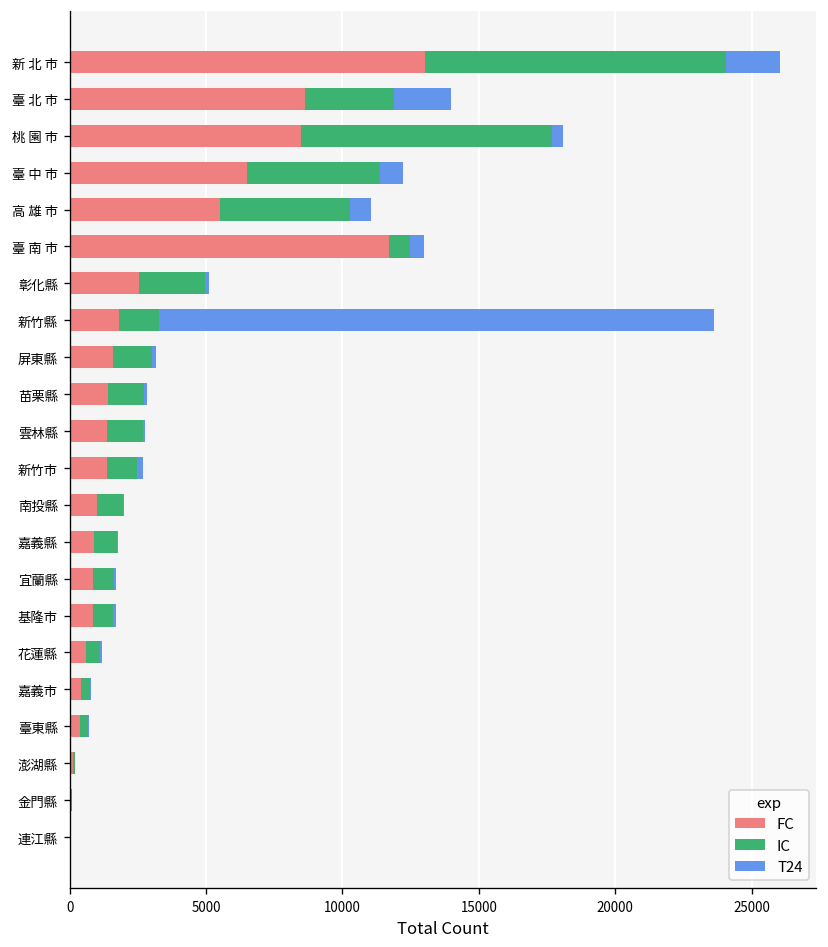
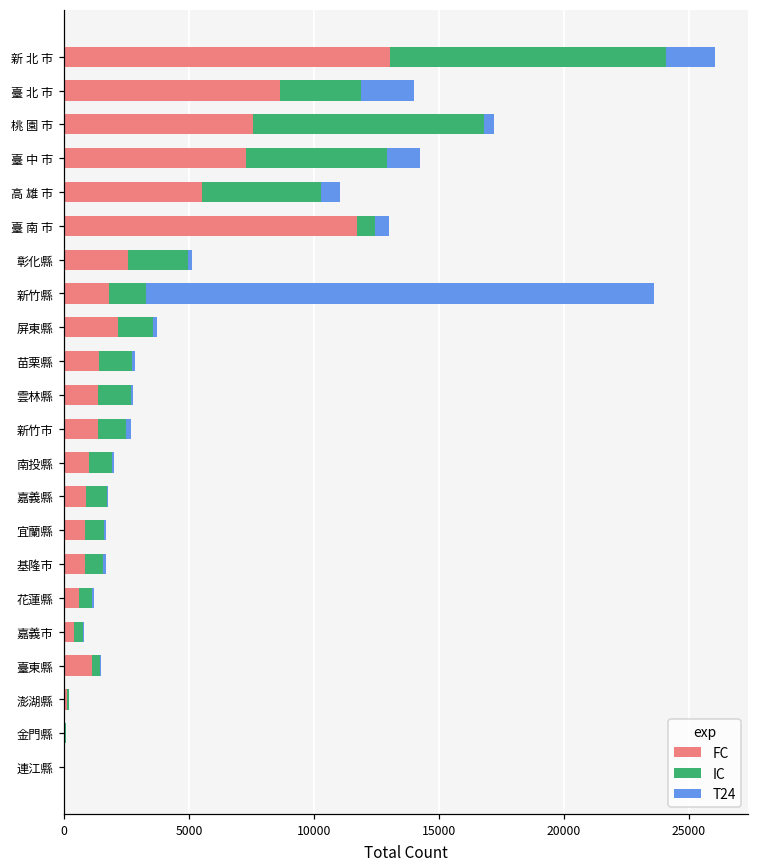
  {
    "FC": {
      "新 北 市": 13000,
      "臺 北 市": 8600,
-     "桃 園 市": 8500,
-     "臺 中 市": 6500,
+     "桃 園 市": 7600,
+     "臺 中 市": 7300,
      "高 雄 市": 5500,
      "臺 南 市": 11700,
      "彰化縣": 2600,
      "新竹縣": 1800,
-     "屏東縣": 1600,
+     "屏東縣": 2200,
      "苗栗縣": 1400,
      "雲林縣": 1400,
      "新竹市": 1400,
      "南投縣": 1000,
      "嘉義縣": 900,
      "宜蘭縣": 800,
      "基隆市": 800,
      "花蓮縣": 600,
      "嘉義市": 400,
-     "臺東縣": 400
+     "臺東縣": 1100
    },
    "IC": {
      "新 北 市": 11000,
      "臺 北 市": 3200,
      "桃 園 市": 9200,
-     "臺 中 市": 4900,
+     "臺 中 市": 5600,
      "高 雄 市": 4700,
      "臺 南 市": 700,
      "彰化縣": 2400,
      "新竹縣": 1500,
      "屏東縣": 1400,
      "苗栗縣": 1300,
      "雲林縣": 1300,
      "新竹市": 1100,
      "南投縣": 900,
      "嘉義縣": 900,
      "宜蘭縣": 800,
      "基隆市": 700,
      "花蓮縣": 500,
      "嘉義市": 400,
      "臺東縣": 300
    },
    "T24": {
      "新 北 市": 2000,
      "臺 北 市": 2100,
      "桃 園 市": 400,
-     "臺 中 市": 900,
+     "臺 中 市": 1300,
      "高 雄 市": 800,
      "臺 南 市": 500,
      "彰化縣": 200,
      "新竹縣": 20300,
      "屏東縣": 200,
      "苗栗縣": 100,
      "新竹市": 200
    }
  }
